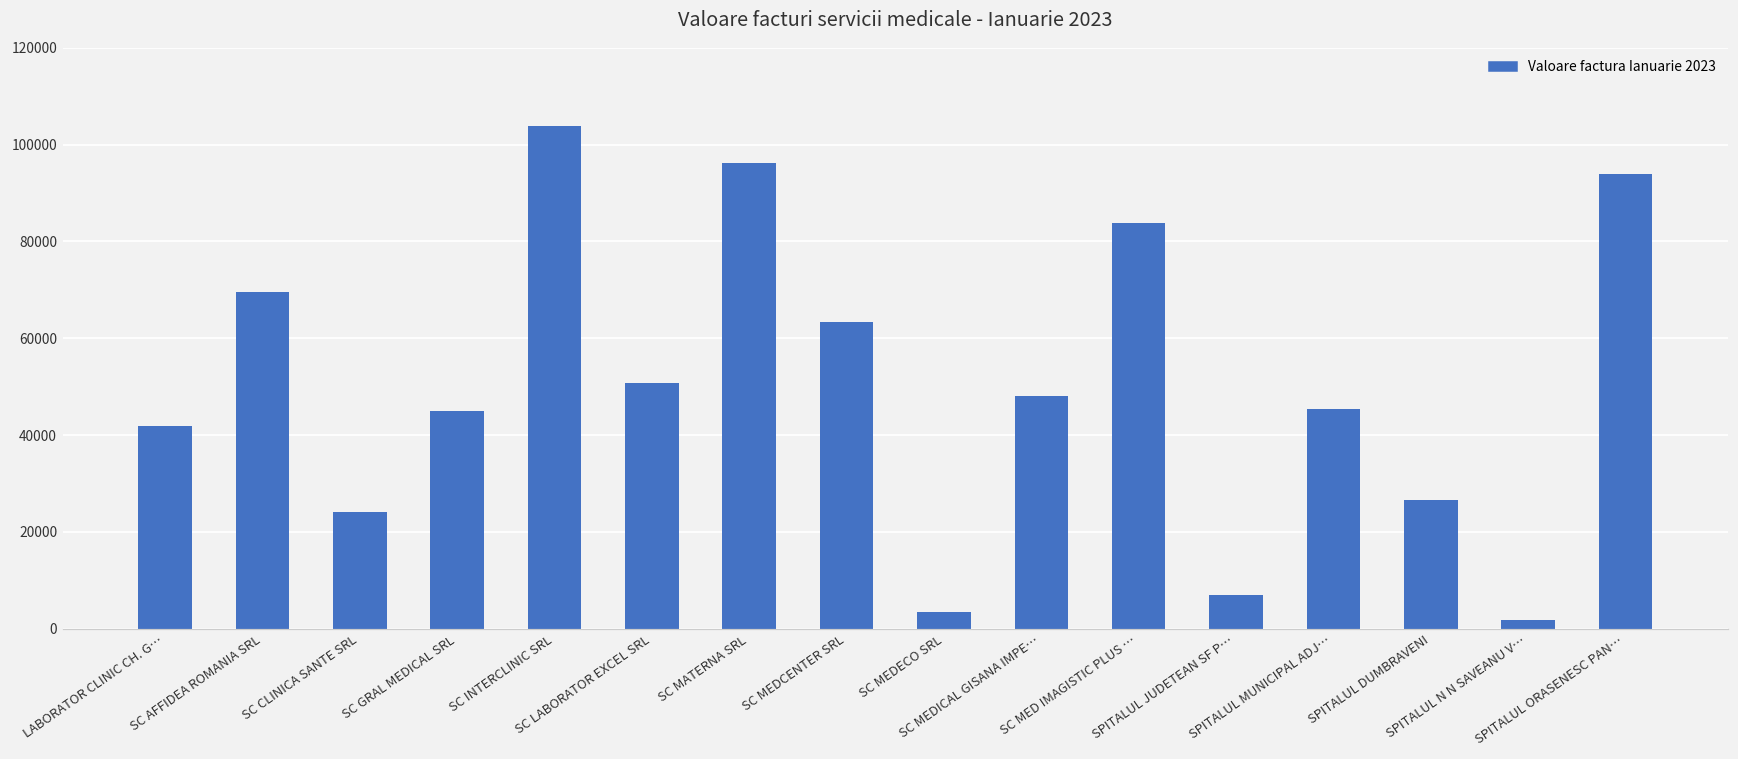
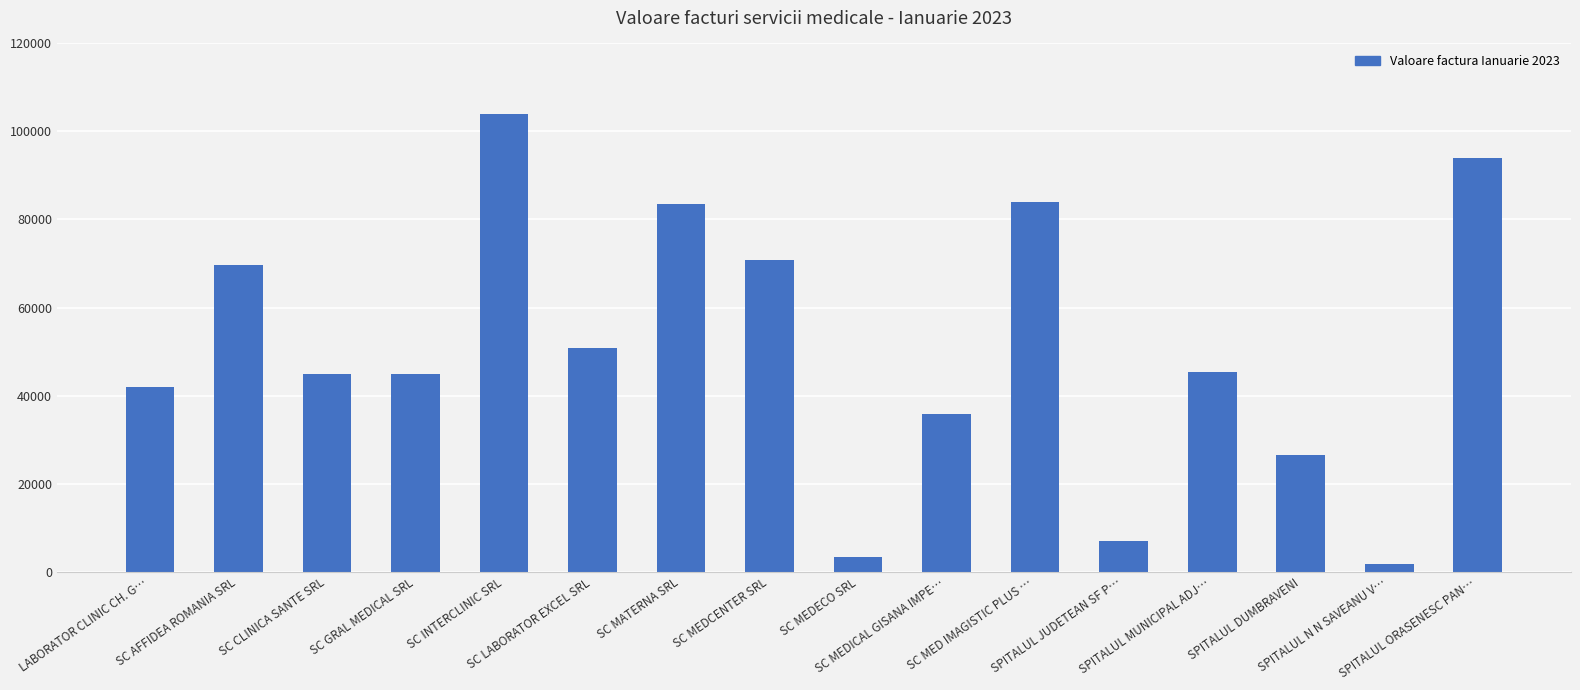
  {
    "LABORATOR CLINIC CH. G…": 42000,
    "SC AFFIDEA ROMANIA SRL": 70000,
-   "SC CLINICA SANTE SRL": 24000,
+   "SC CLINICA SANTE SRL": 45000,
    "SC GRAL MEDICAL SRL": 45000,
    "SC INTERCLINIC SRL": 104000,
    "SC LABORATOR EXCEL SRL": 51000,
-   "SC MATERNA SRL": 96000,
-   "SC MEDCENTER SRL": 63000,
+   "SC MATERNA SRL": 84000,
+   "SC MEDCENTER SRL": 71000,
    "SC MEDECO SRL": 3000,
-   "SC MEDICAL GISANA IMPE…": 48000,
+   "SC MEDICAL GISANA IMPE…": 36000,
    "SC MED IMAGISTIC PLUS …": 84000,
    "SPITALUL JUDETEAN SF P…": 7000,
    "SPITALUL MUNICIPAL ADJ…": 45000,
    "SPITALUL DUMBRAVENI": 27000,
    "SPITALUL N N SAVEANU V…": 2000,
    "SPITALUL ORASENESC PAN…": 94000
  }
